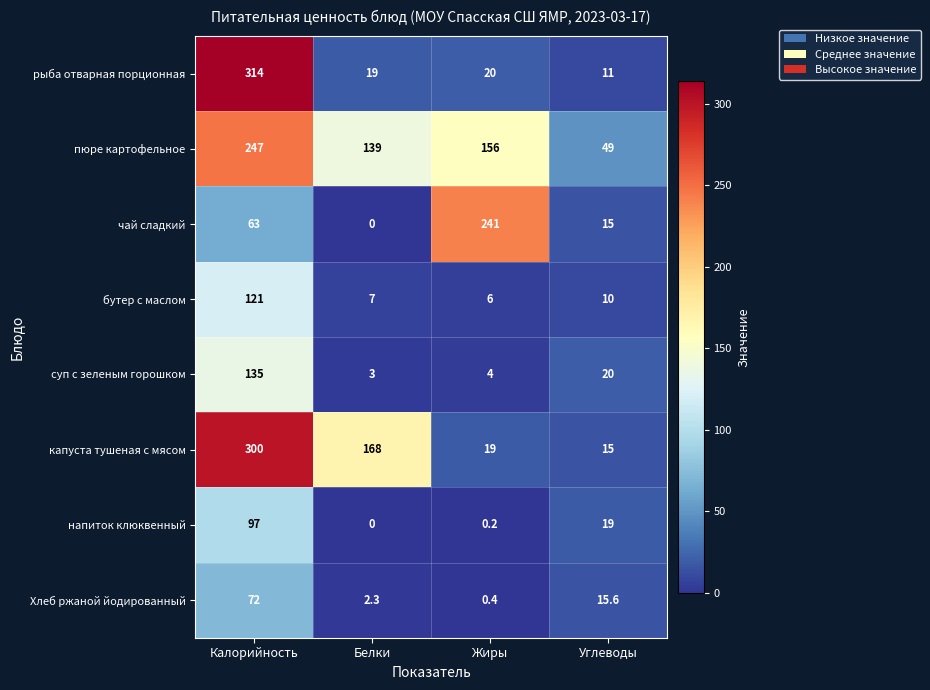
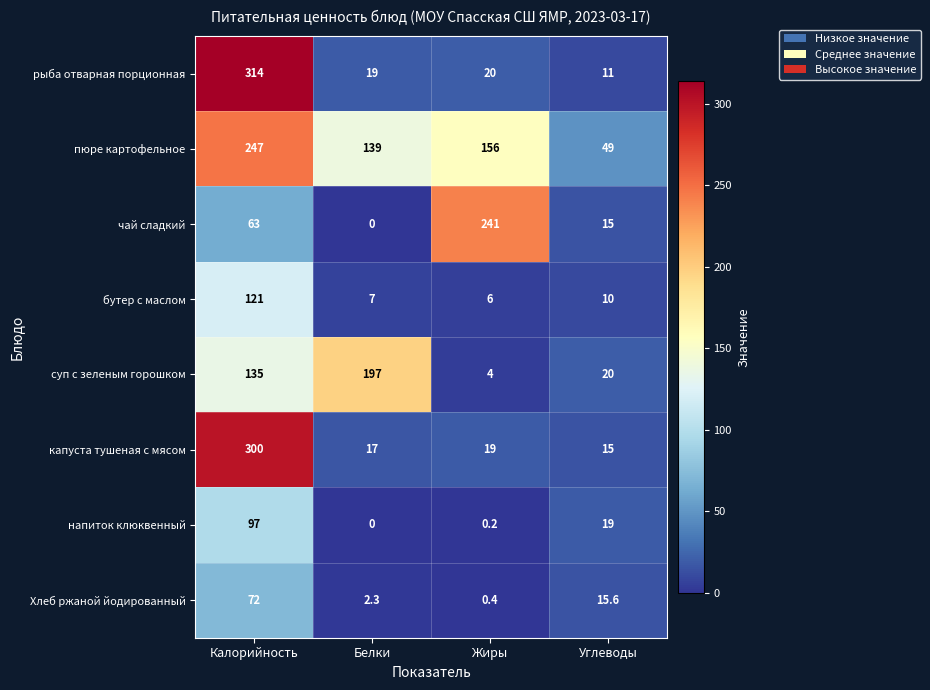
  {
    "рыба отварная порционная": {
      "Калорийность": 314,
      "Белки": 19,
      "Жиры": 20,
      "Углеводы": 11
    },
    "пюре картофельное": {
      "Калорийность": 247,
      "Белки": 139,
      "Жиры": 156,
      "Углеводы": 49
    },
    "чай сладкий": {
      "Калорийность": 63,
      "Белки": 0,
      "Жиры": 241,
      "Углеводы": 15
    },
    "бутер с маслом": {
      "Калорийность": 121,
      "Белки": 7,
      "Жиры": 6,
      "Углеводы": 10
    },
    "суп с зеленым горошком": {
      "Калорийность": 135,
-     "Белки": 3,
+     "Белки": 197,
      "Жиры": 4,
      "Углеводы": 20
    },
    "капуста тушеная с мясом": {
      "Калорийность": 300,
-     "Белки": 168,
+     "Белки": 17,
      "Жиры": 19,
      "Углеводы": 15
    },
    "напиток клюквенный": {
      "Калорийность": 97,
      "Белки": 0,
      "Жиры": 0.2,
      "Углеводы": 19
    },
    "Хлеб ржаной йодированный": {
      "Калорийность": 72,
      "Белки": 2.3,
      "Жиры": 0.4,
      "Углеводы": 15.6
    }
  }
